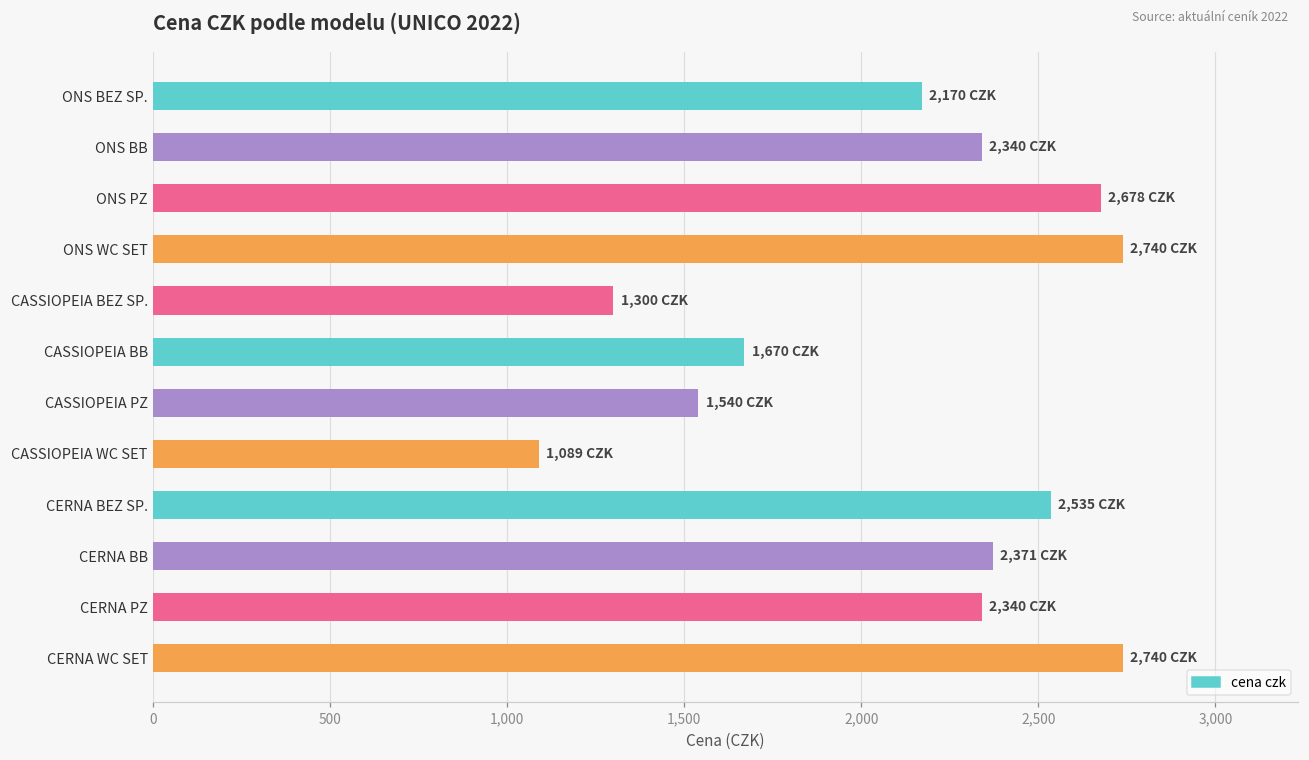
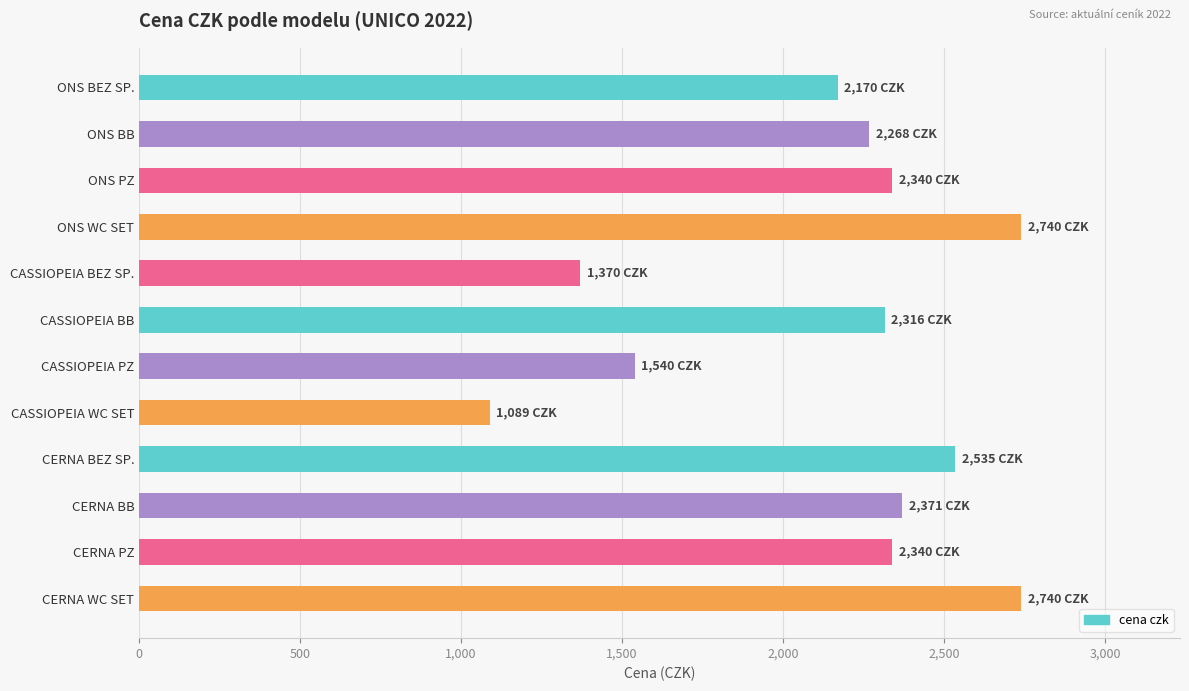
  {
    "ONS BEZ SP.": "2,170",
-   "ONS BB": "2,340",
-   "ONS PZ": "2,678",
+   "ONS BB": "2,268",
+   "ONS PZ": "2,340",
    "ONS WC SET": "2,740",
-   "CASSIOPEIA BEZ SP.": "1,300",
-   "CASSIOPEIA BB": "1,670",
+   "CASSIOPEIA BEZ SP.": "1,370",
+   "CASSIOPEIA BB": "2,316",
    "CASSIOPEIA PZ": "1,540",
    "CASSIOPEIA WC SET": "1,089",
    "CERNA BEZ SP.": "2,535",
    "CERNA BB": "2,371",
    "CERNA PZ": "2,340",
    "CERNA WC SET": "2,740"
  }
